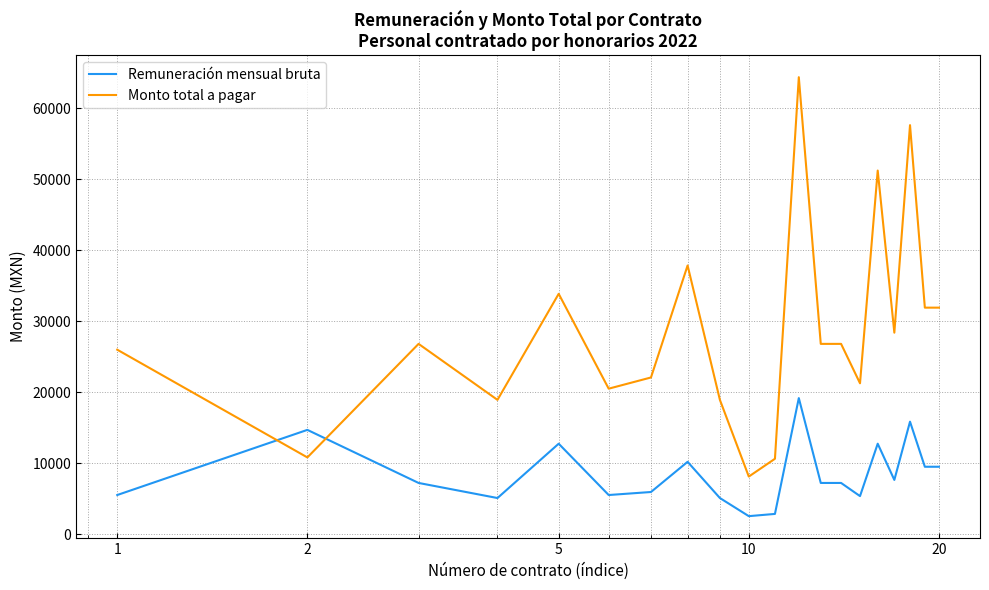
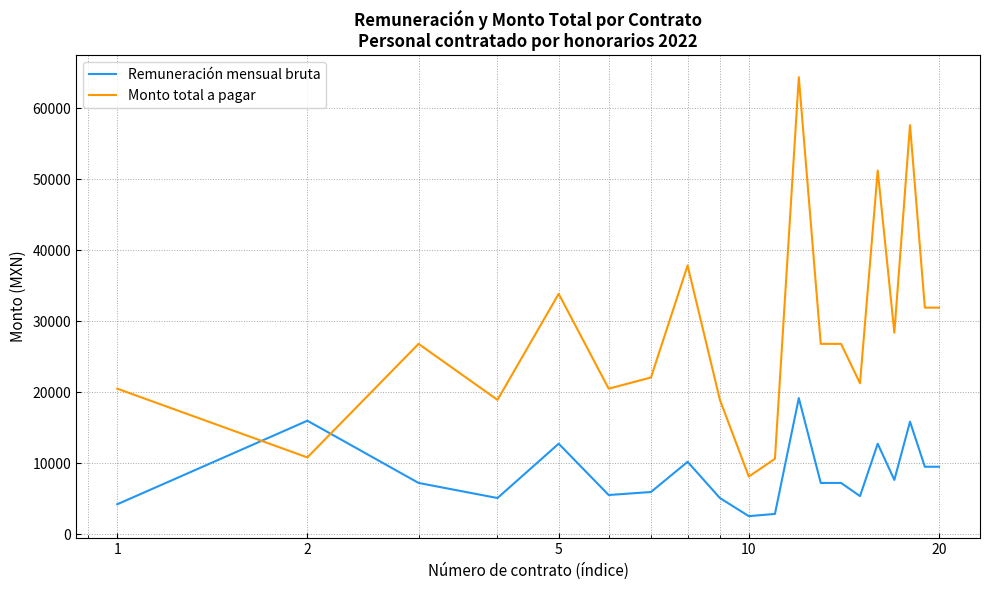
  {
    "Remuneración mensual bruta": {
-     "1": 6000,
-     "2": 15000,
+     "1": 4000,
+     "2": 16000,
      "5": 13000,
      "10": 3000,
      "20": 10000
    },
    "Monto total a pagar": {
-     "1": 26000,
+     "1": 21000,
      "2": 11000,
      "5": 34000,
      "10": 8000,
      "20": 32000
    }
  }
